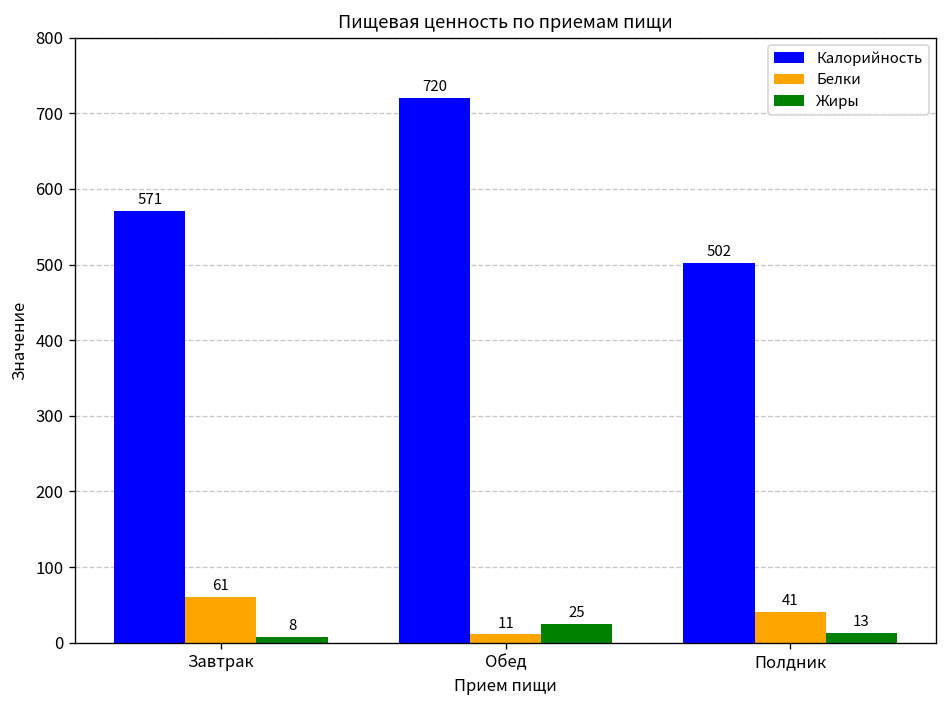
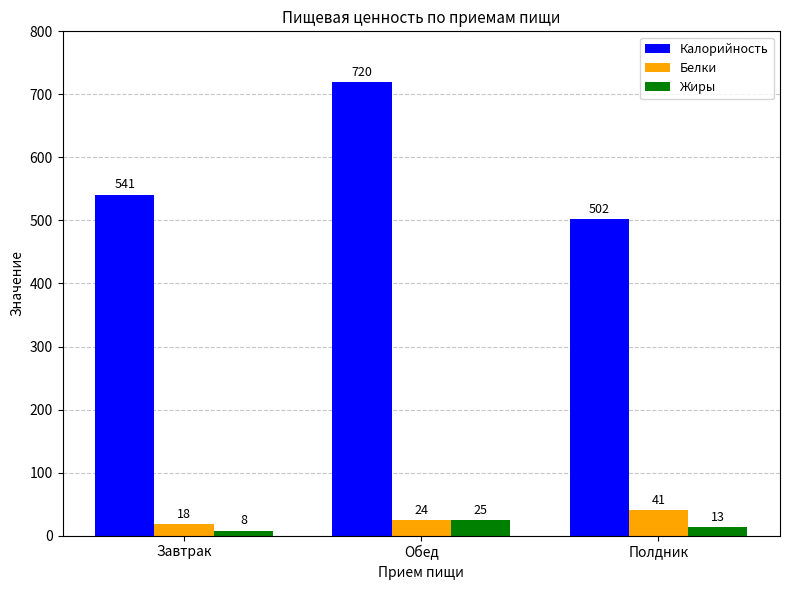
  {
    "Калорийность": {
-     "Завтрак": 571,
+     "Завтрак": 541,
      "Обед": 720,
      "Полдник": 502
    },
    "Белки": {
-     "Завтрак": 61,
-     "Обед": 11,
+     "Завтрак": 18,
+     "Обед": 24,
      "Полдник": 41
    },
    "Жиры": {
      "Завтрак": 8,
      "Обед": 25,
      "Полдник": 13
    }
  }
